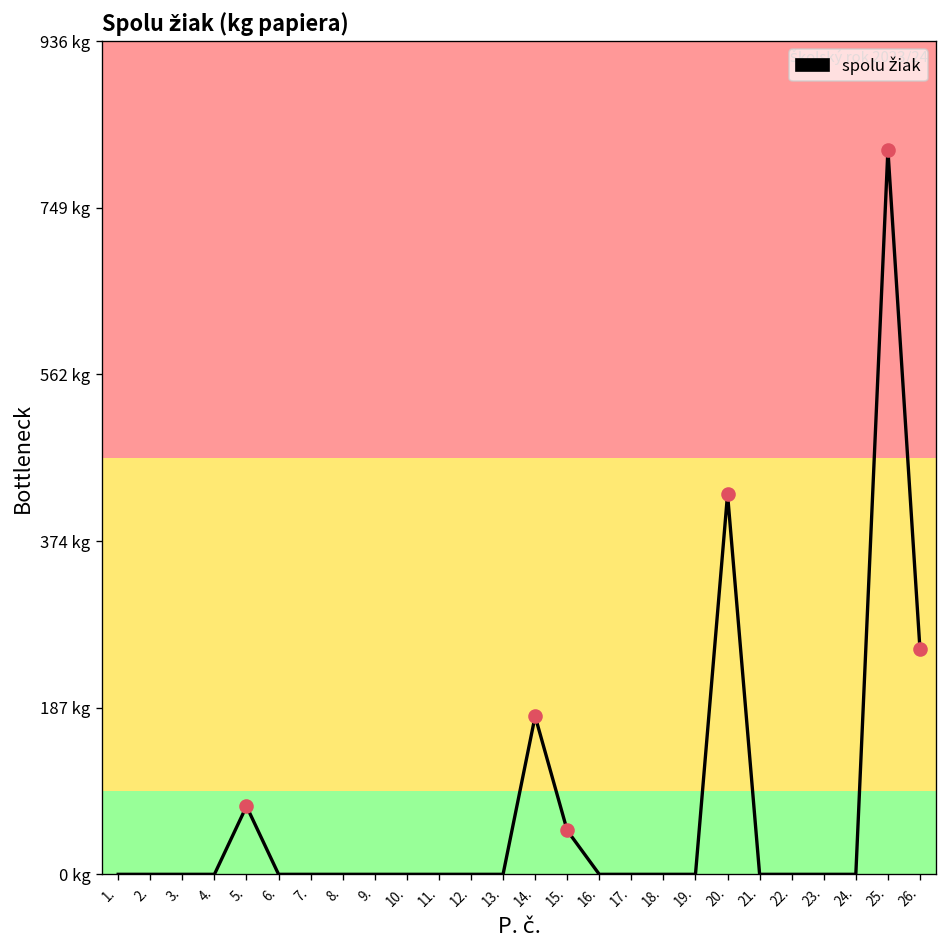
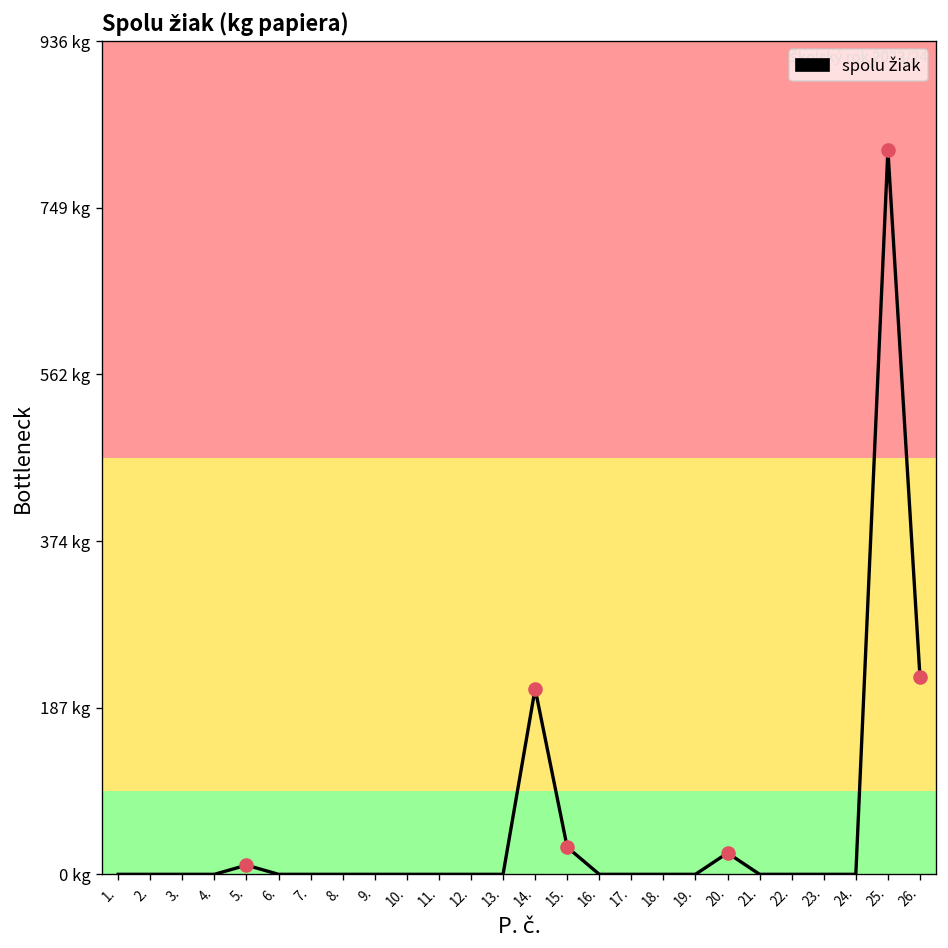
  {
    "spolu žiak": {
      "1.": "0 kg",
      "2.": "0 kg",
      "3.": "0 kg",
      "4.": "0 kg",
-     "5.": "80 kg",
+     "5.": "10 kg",
      "6.": "0 kg",
      "7.": "0 kg",
      "8.": "0 kg",
      "9.": "0 kg",
      "10.": "0 kg",
      "11.": "0 kg",
      "12.": "0 kg",
      "13.": "0 kg",
-     "14.": "180 kg",
-     "15.": "50 kg",
+     "14.": "210 kg",
+     "15.": "30 kg",
      "16.": "0 kg",
      "17.": "0 kg",
      "18.": "0 kg",
      "19.": "0 kg",
-     "20.": "430 kg",
+     "20.": "20 kg",
      "21.": "0 kg",
      "22.": "0 kg",
      "23.": "0 kg",
      "24.": "0 kg",
-     "26.": "250 kg"
+     "26.": "220 kg"
    }
  }
